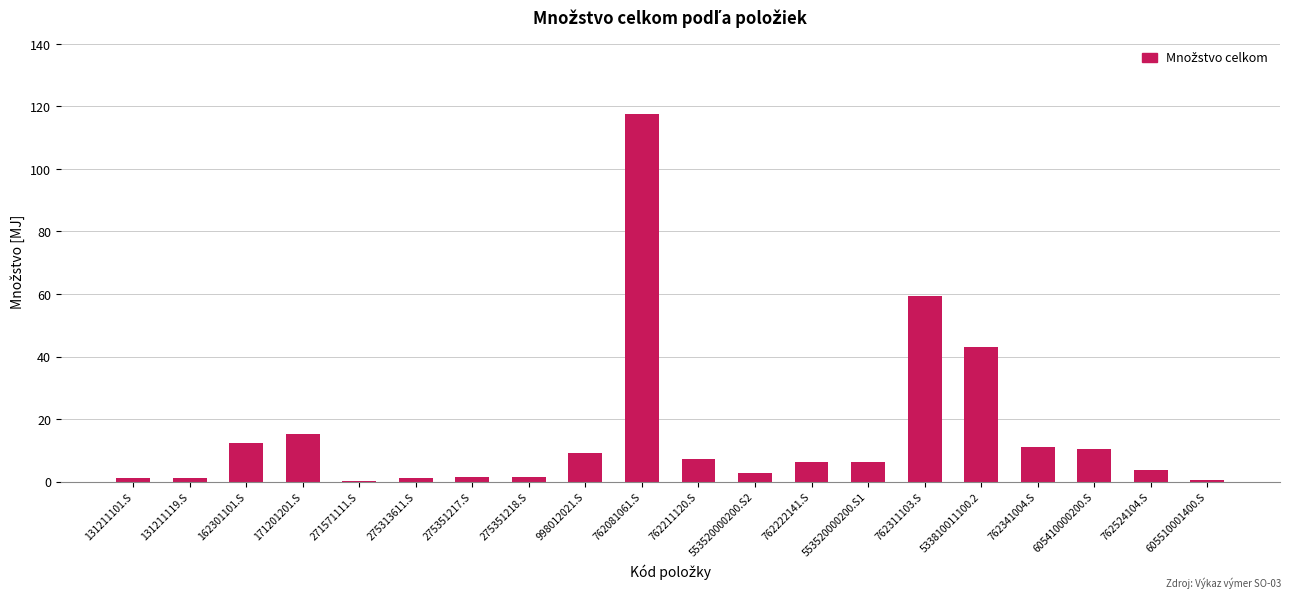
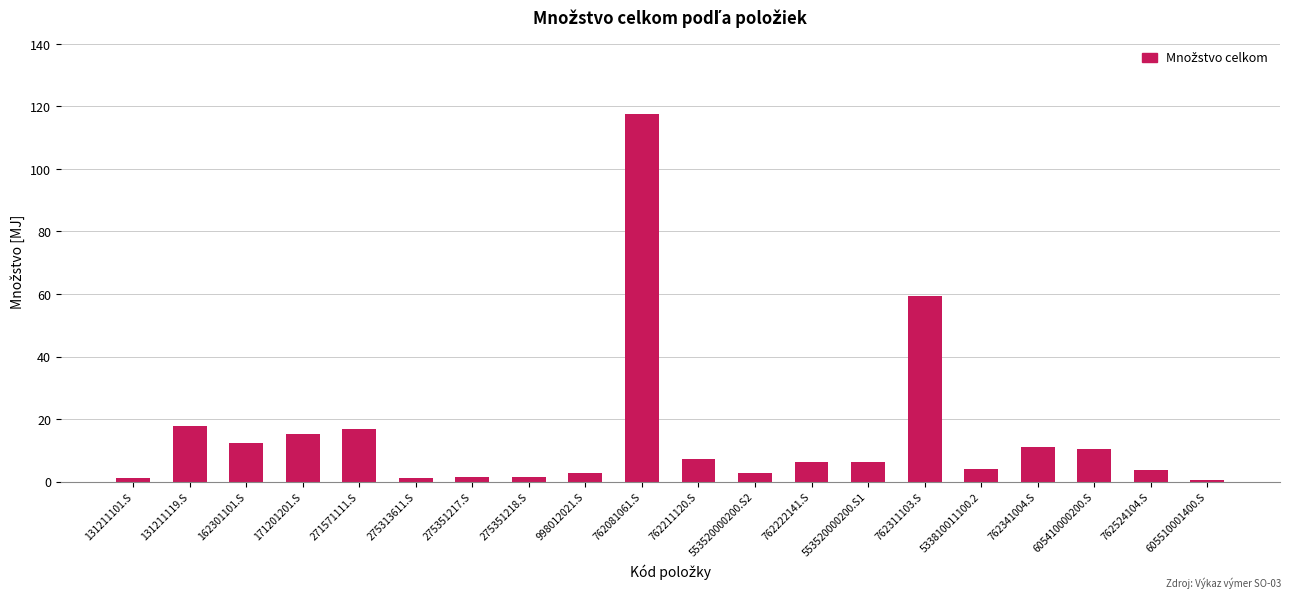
  {
    "131211101.S": 1,
-   "131211119.S": 1,
+   "131211119.S": 18,
    "162301101.S": 12,
    "171201201.S": 15,
-   "271571111.S": 0,
+   "271571111.S": 17,
    "275313611.S": 1,
    "275351217.S": 2,
    "275351218.S": 2,
-   "998012021.S": 9,
+   "998012021.S": 3,
    "762081061.S": 118,
    "762211120.S": 7,
    "553520000200.S2": 3,
    "762222141.S": 6,
    "553520000200.S1": 6,
    "762311103.S": 59,
-   "533810011100.2": 43,
+   "533810011100.2": 4,
    "762341004.S": 11,
    "605410000200.S": 10,
    "762524104.S": 4
  }
